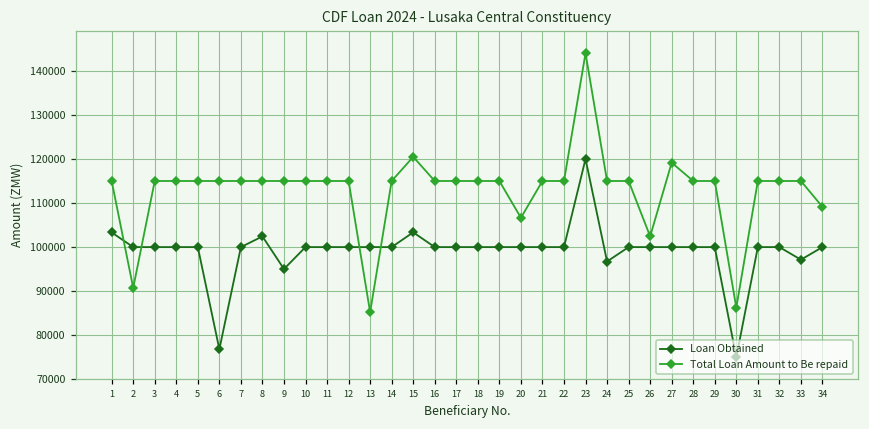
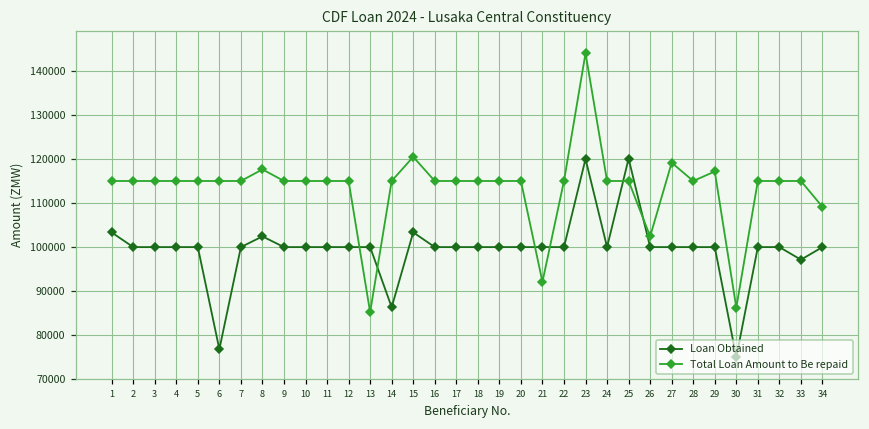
  {
    "Loan Obtained": {
      "1": 103000,
      "2": 100000,
      "3": 100000,
      "4": 100000,
      "5": 100000,
      "6": 77000,
      "7": 100000,
      "8": 102000,
-     "9": 95000,
+     "9": 100000,
      "10": 100000,
      "11": 100000,
      "12": 100000,
      "13": 100000,
-     "14": 100000,
+     "14": 86000,
      "15": 103000,
      "16": 100000,
      "17": 100000,
      "18": 100000,
      "19": 100000,
      "20": 100000,
      "21": 100000,
      "22": 100000,
      "23": 120000,
-     "24": 97000,
-     "25": 100000,
+     "24": 100000,
+     "25": 120000,
      "26": 100000,
      "27": 100000,
      "28": 100000,
      "29": 100000,
      "31": 100000,
      "32": 100000,
      "33": 97000,
      "34": 100000
    },
    "Total Loan Amount to Be repaid": {
      "1": 115000,
-     "2": 91000,
+     "2": 115000,
      "3": 115000,
      "4": 115000,
      "5": 115000,
      "6": 115000,
      "7": 115000,
-     "8": 115000,
+     "8": 118000,
      "9": 115000,
      "10": 115000,
      "11": 115000,
      "12": 115000,
      "13": 85000,
      "14": 115000,
      "15": 120000,
      "16": 115000,
      "17": 115000,
      "18": 115000,
      "19": 115000,
-     "20": 107000,
-     "21": 115000,
+     "20": 115000,
+     "21": 92000,
      "22": 115000,
      "23": 144000,
      "24": 115000,
      "25": 115000,
      "26": 102000,
      "27": 119000,
      "28": 115000,
-     "29": 115000,
+     "29": 117000,
      "30": 86000,
      "31": 115000,
      "32": 115000,
      "33": 115000,
      "34": 109000
    }
  }
